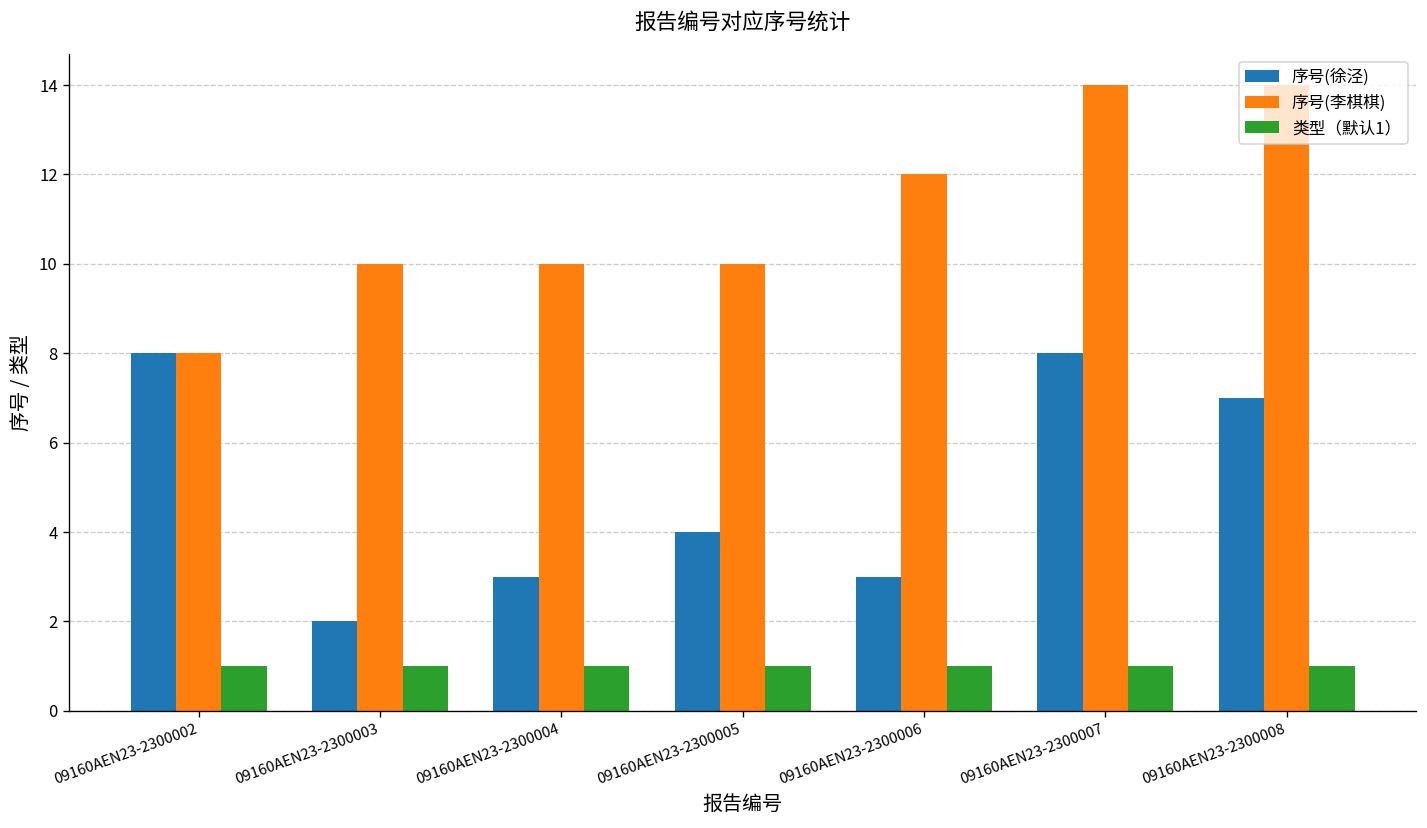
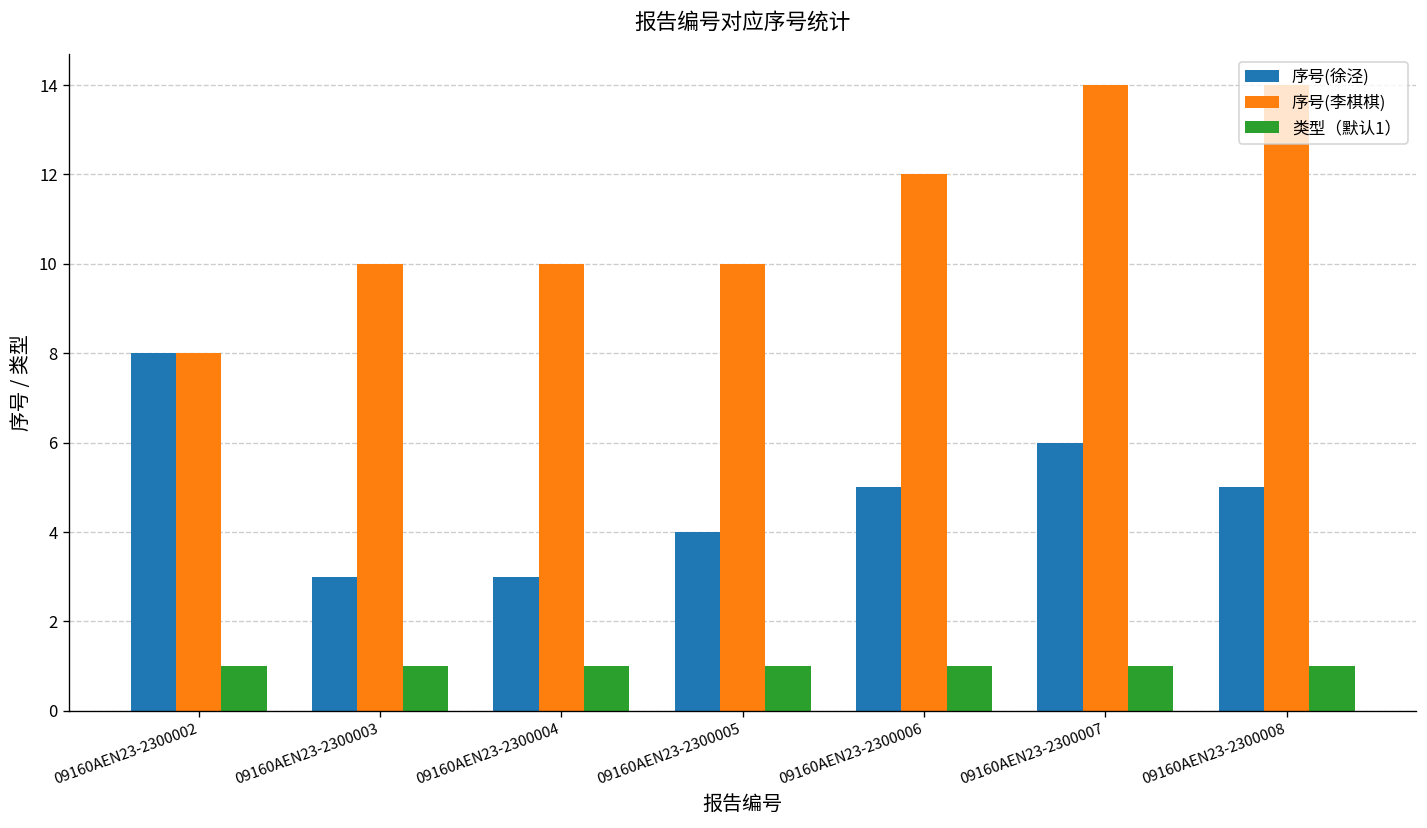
  {
    "序号(徐泾)": {
      "09160AEN23-2300002": 8,
-     "09160AEN23-2300003": 2,
+     "09160AEN23-2300003": 3,
      "09160AEN23-2300004": 3,
      "09160AEN23-2300005": 4,
-     "09160AEN23-2300006": 3,
-     "09160AEN23-2300007": 8,
-     "09160AEN23-2300008": 7
+     "09160AEN23-2300006": 5,
+     "09160AEN23-2300007": 6,
+     "09160AEN23-2300008": 5
    },
    "序号(李棋棋)": {
      "09160AEN23-2300002": 8,
      "09160AEN23-2300003": 10,
      "09160AEN23-2300004": 10,
      "09160AEN23-2300005": 10,
      "09160AEN23-2300006": 12,
      "09160AEN23-2300007": 14
    },
    "类型（默认1）": {
      "09160AEN23-2300002": 1,
      "09160AEN23-2300003": 1,
      "09160AEN23-2300004": 1,
      "09160AEN23-2300005": 1,
      "09160AEN23-2300006": 1,
      "09160AEN23-2300007": 1,
      "09160AEN23-2300008": 1
    }
  }
